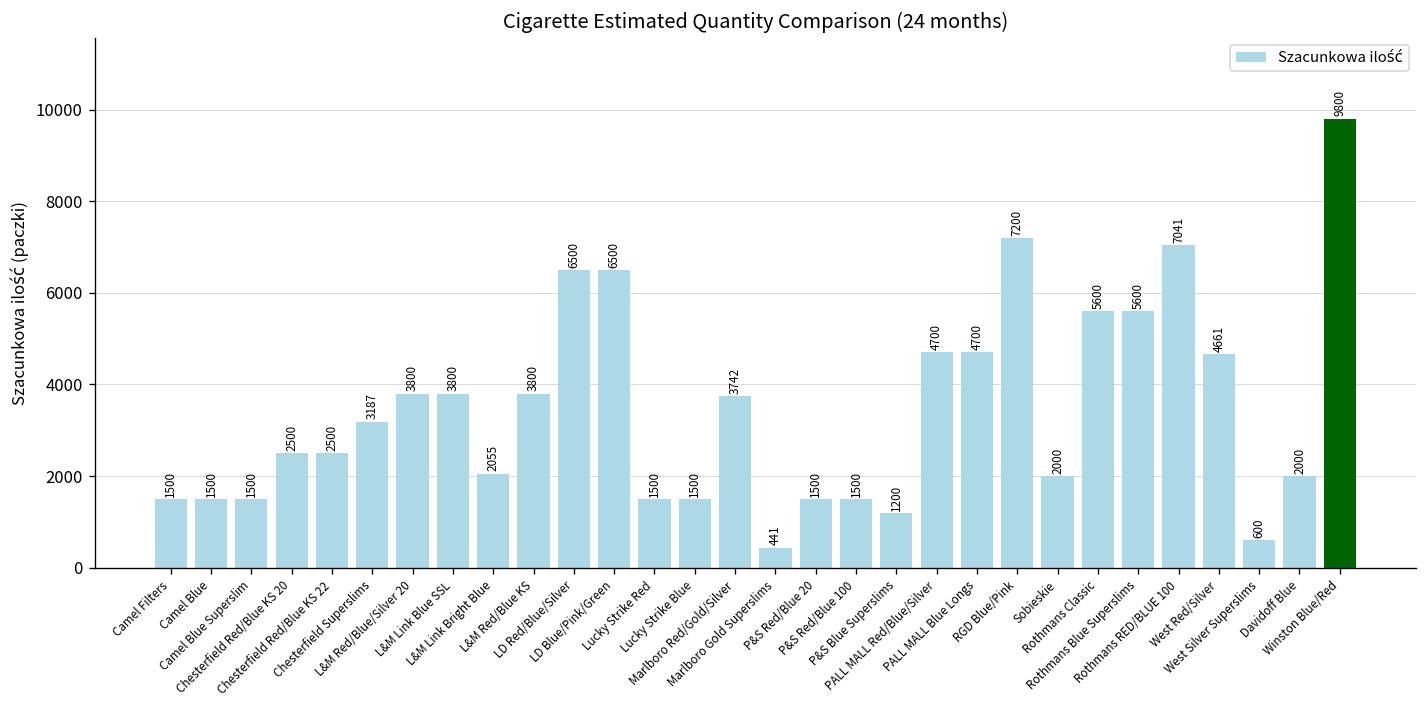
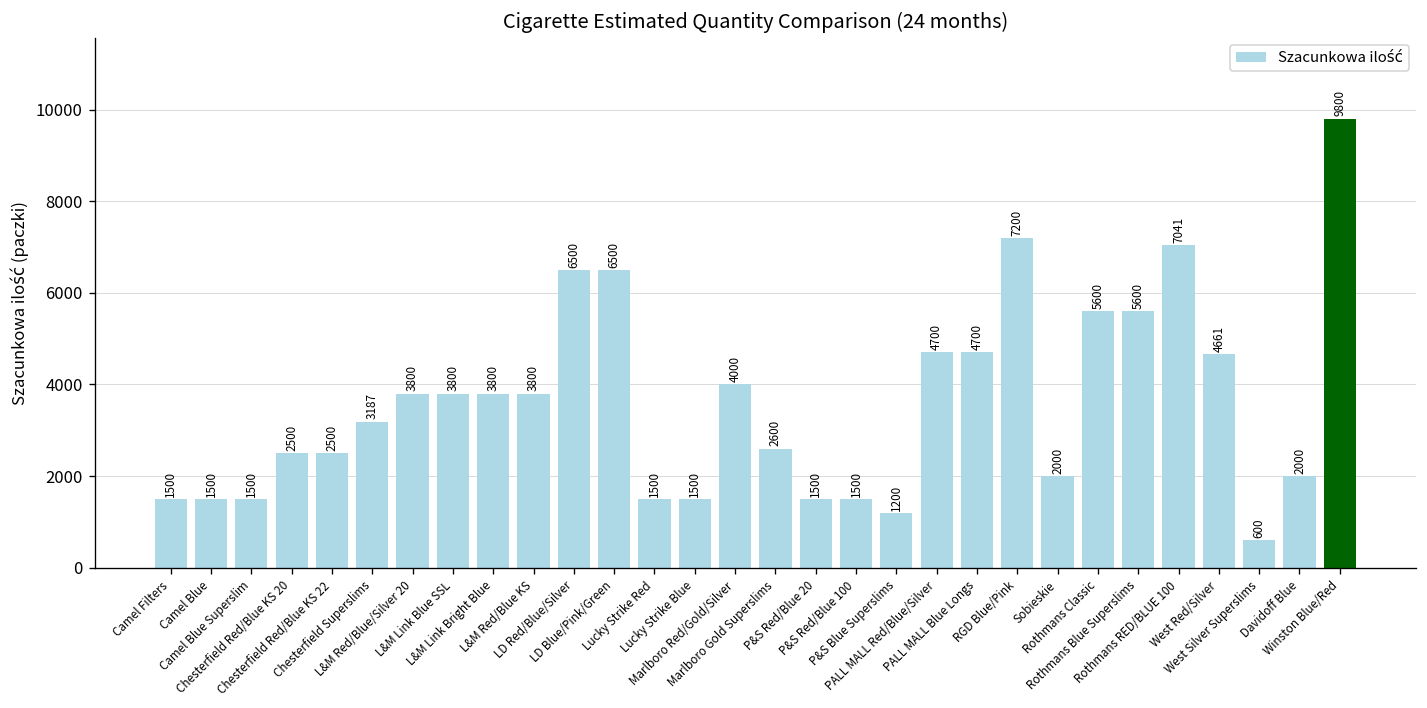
  {
    "Camel Filters": 1500,
    "Camel Blue": 1500,
    "Camel Blue Superslim": 1500,
    "Chesterfield Red/Blue KS 20": 2500,
    "Chesterfield Red/Blue KS 22": 2500,
    "Chesterfield Superslims": 3187,
    "L&M Red/Blue/Silver 20": 3800,
    "L&M Link Blue SSL": 3800,
-   "L&M Link Bright Blue": 2055,
+   "L&M Link Bright Blue": 3800,
    "L&M Red/Blue KS": 3800,
    "LD Red/Blue/Silver": 6500,
    "LD Blue/Pink/Green": 6500,
    "Lucky Strike Red": 1500,
    "Lucky Strike Blue": 1500,
-   "Marlboro Red/Gold/Silver": 3742,
-   "Marlboro Gold Superslims": 441,
+   "Marlboro Red/Gold/Silver": 4000,
+   "Marlboro Gold Superslims": 2600,
    "P&S Red/Blue 20": 1500,
    "P&S Red/Blue 100": 1500,
    "P&S Blue Superslims": 1200,
    "PALL MALL Red/Blue/Silver": 4700,
    "PALL MALL Blue Longs": 4700,
    "RGD Blue/Pink": 7200,
    "Sobieskie": 2000,
    "Rothmans Classic": 5600,
    "Rothmans Blue Superslims": 5600,
    "Rothmans RED/BLUE 100": 7041,
    "West Red/Silver": 4661,
    "West Silver Superslims": 600,
    "Davidoff Blue": 2000,
    "Winston Blue/Red": 9800
  }
